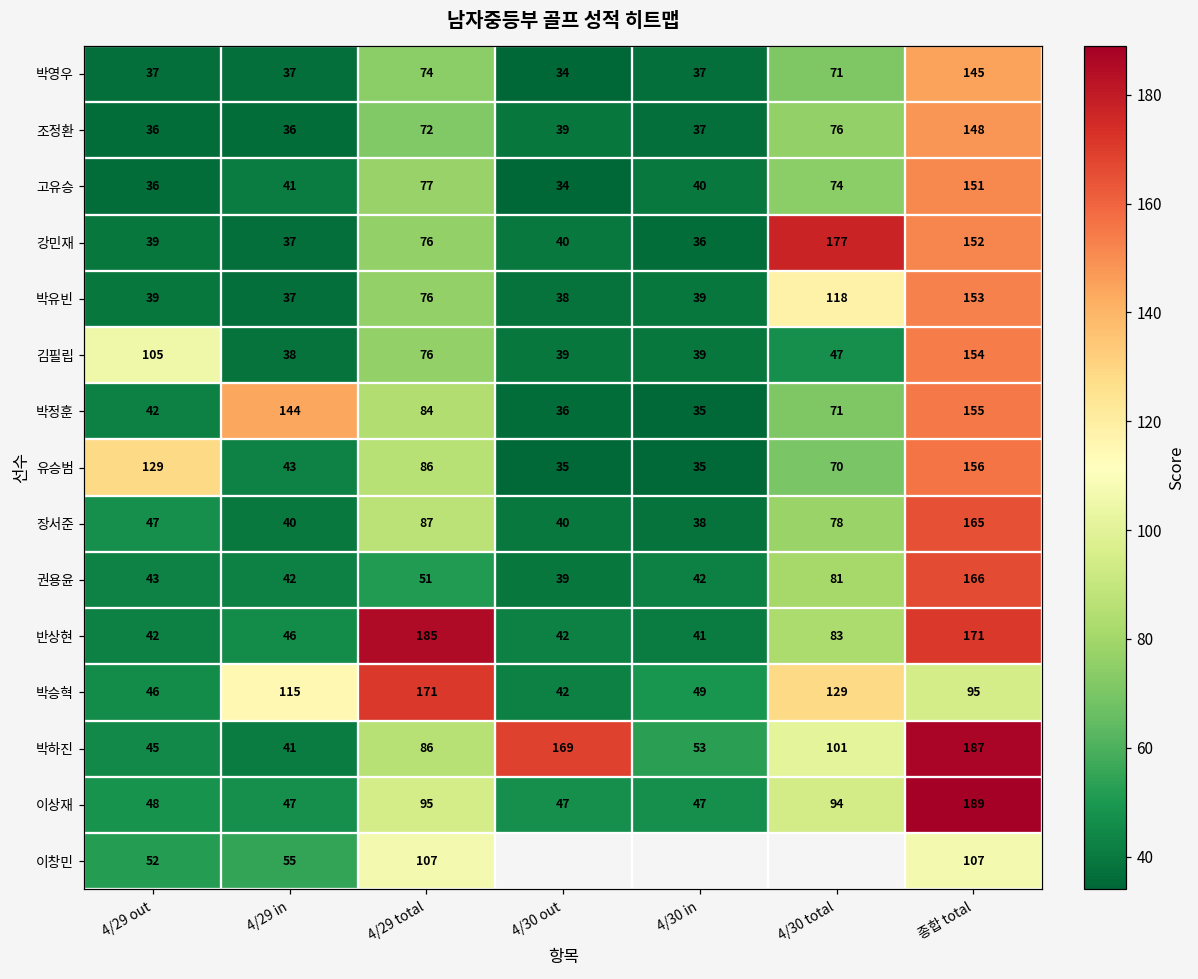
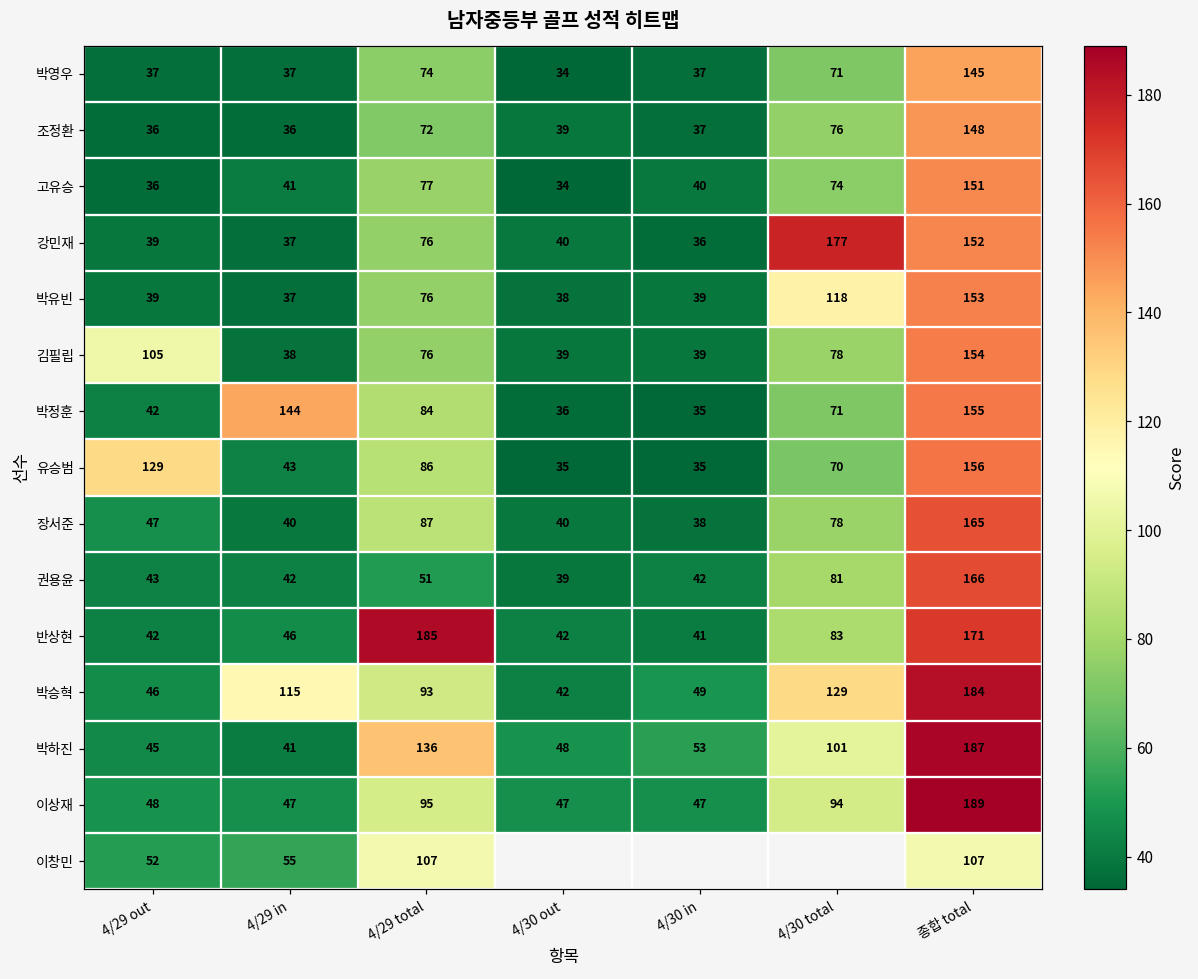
  {
    "박영우": {
      "4/29 out": 37,
      "4/29 in": 37,
      "4/29 total": 74,
      "4/30 out": 34,
      "4/30 in": 37,
      "4/30 total": 71,
      "종합 total": 145
    },
    "조정환": {
      "4/29 out": 36,
      "4/29 in": 36,
      "4/29 total": 72,
      "4/30 out": 39,
      "4/30 in": 37,
      "4/30 total": 76,
      "종합 total": 148
    },
    "고유승": {
      "4/29 out": 36,
      "4/29 in": 41,
      "4/29 total": 77,
      "4/30 out": 34,
      "4/30 in": 40,
      "4/30 total": 74,
      "종합 total": 151
    },
    "강민재": {
      "4/29 out": 39,
      "4/29 in": 37,
      "4/29 total": 76,
      "4/30 out": 40,
      "4/30 in": 36,
      "4/30 total": 177,
      "종합 total": 152
    },
    "박유빈": {
      "4/29 out": 39,
      "4/29 in": 37,
      "4/29 total": 76,
      "4/30 out": 38,
      "4/30 in": 39,
      "4/30 total": 118,
      "종합 total": 153
    },
    "김필립": {
      "4/29 out": 105,
      "4/29 in": 38,
      "4/29 total": 76,
      "4/30 out": 39,
      "4/30 in": 39,
-     "4/30 total": 47,
+     "4/30 total": 78,
      "종합 total": 154
    },
    "박정훈": {
      "4/29 out": 42,
      "4/29 in": 144,
      "4/29 total": 84,
      "4/30 out": 36,
      "4/30 in": 35,
      "4/30 total": 71,
      "종합 total": 155
    },
    "유승범": {
      "4/29 out": 129,
      "4/29 in": 43,
      "4/29 total": 86,
      "4/30 out": 35,
      "4/30 in": 35,
      "4/30 total": 70,
      "종합 total": 156
    },
    "장서준": {
      "4/29 out": 47,
      "4/29 in": 40,
      "4/29 total": 87,
      "4/30 out": 40,
      "4/30 in": 38,
      "4/30 total": 78,
      "종합 total": 165
    },
    "권용윤": {
      "4/29 out": 43,
      "4/29 in": 42,
      "4/29 total": 51,
      "4/30 out": 39,
      "4/30 in": 42,
      "4/30 total": 81,
      "종합 total": 166
    },
    "반상현": {
      "4/29 out": 42,
      "4/29 in": 46,
      "4/29 total": 185,
      "4/30 out": 42,
      "4/30 in": 41,
      "4/30 total": 83,
      "종합 total": 171
    },
    "박승혁": {
      "4/29 out": 46,
      "4/29 in": 115,
-     "4/29 total": 171,
+     "4/29 total": 93,
      "4/30 out": 42,
      "4/30 in": 49,
      "4/30 total": 129,
-     "종합 total": 95
+     "종합 total": 184
    },
    "박하진": {
      "4/29 out": 45,
      "4/29 in": 41,
-     "4/29 total": 86,
-     "4/30 out": 169,
+     "4/29 total": 136,
+     "4/30 out": 48,
      "4/30 in": 53,
      "4/30 total": 101,
      "종합 total": 187
    },
    "이상재": {
      "4/29 out": 48,
      "4/29 in": 47,
      "4/29 total": 95,
      "4/30 out": 47,
      "4/30 in": 47,
      "4/30 total": 94,
      "종합 total": 189
    },
    "이창민": {
      "4/29 out": 52,
      "4/29 in": 55,
      "4/29 total": 107,
      "종합 total": 107
    }
  }
